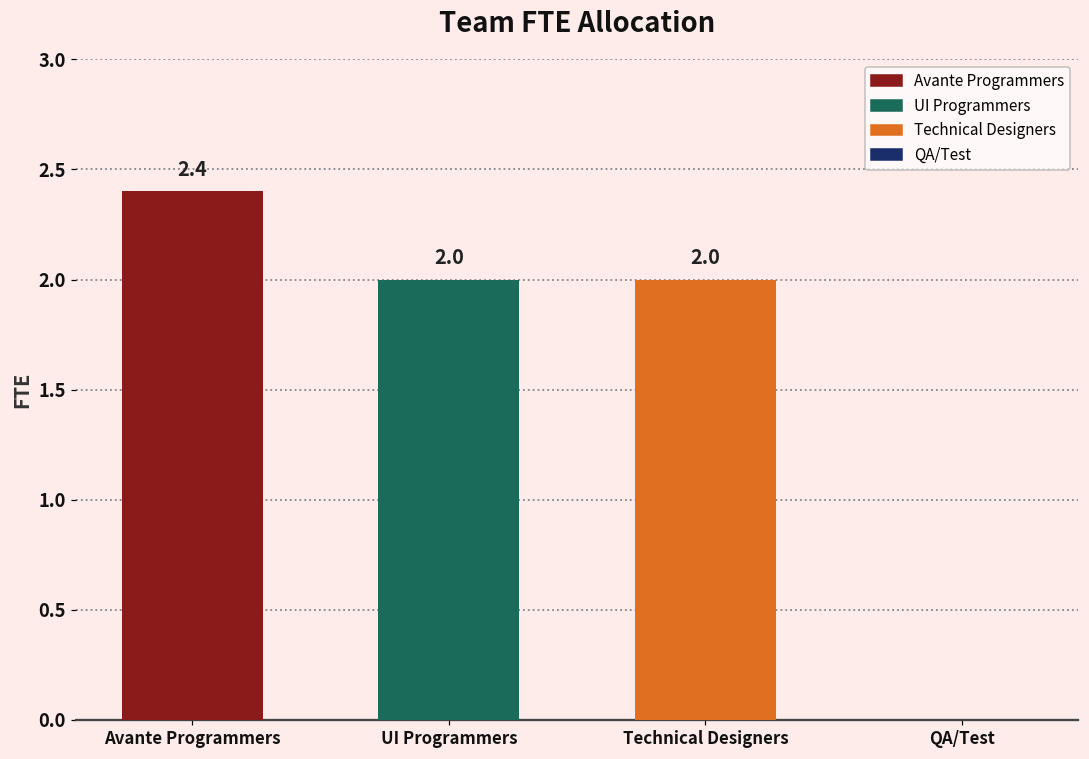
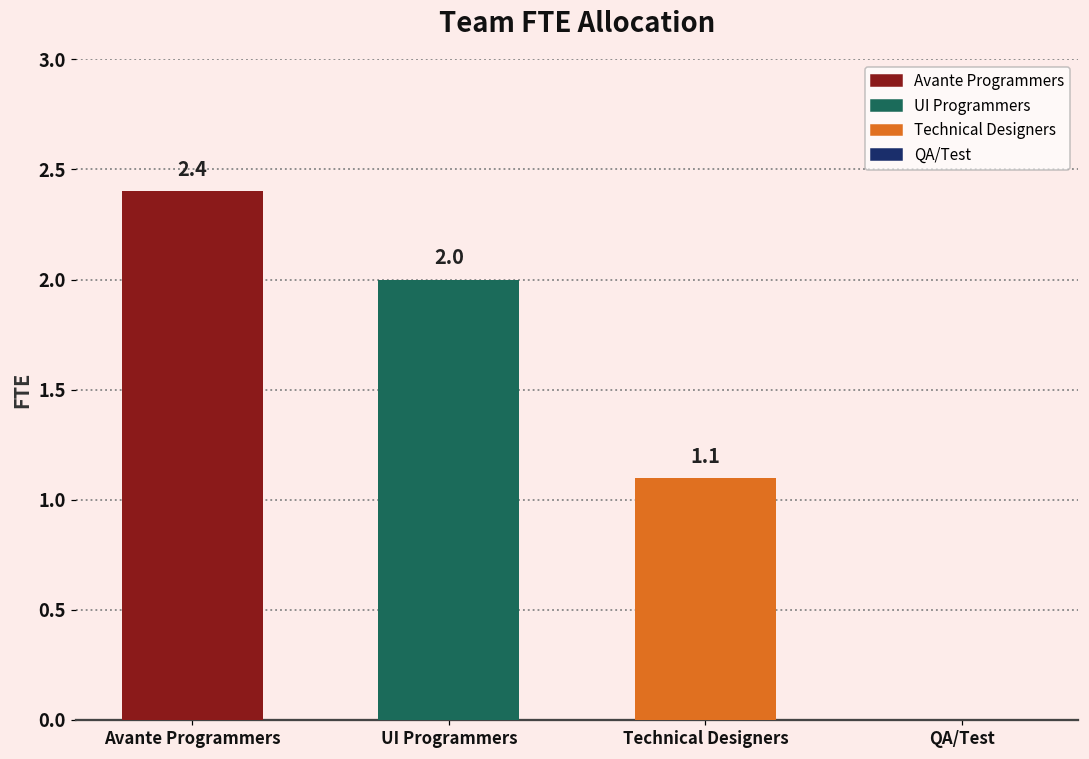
  {
    "Avante Programmers": 2.4,
    "UI Programmers": 2.0,
-   "Technical Designers": 2.0
+   "Technical Designers": 1.1
  }
